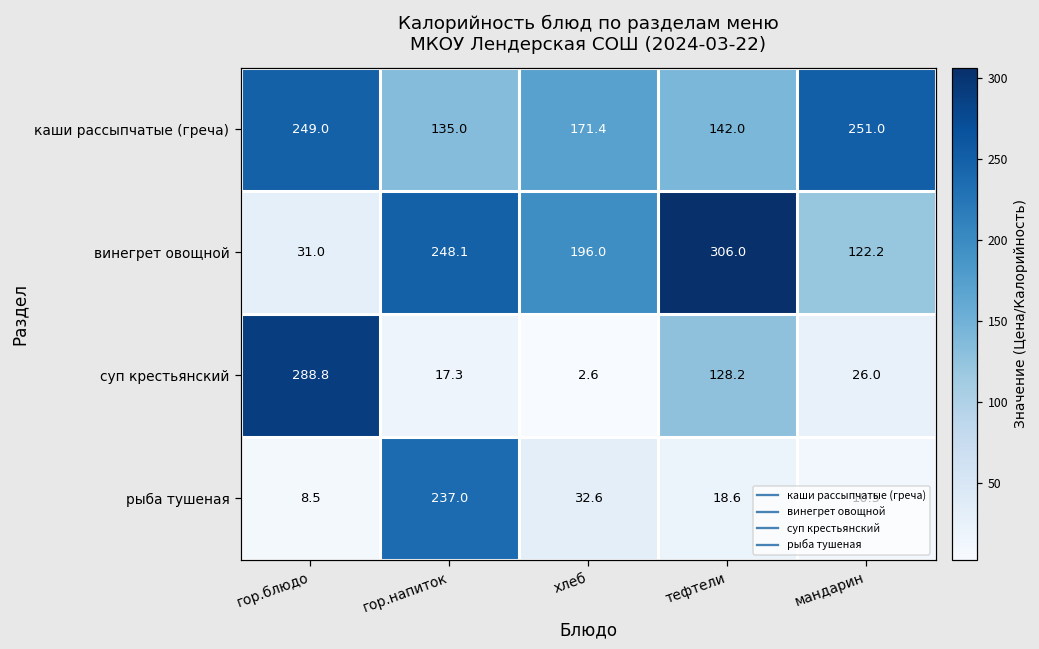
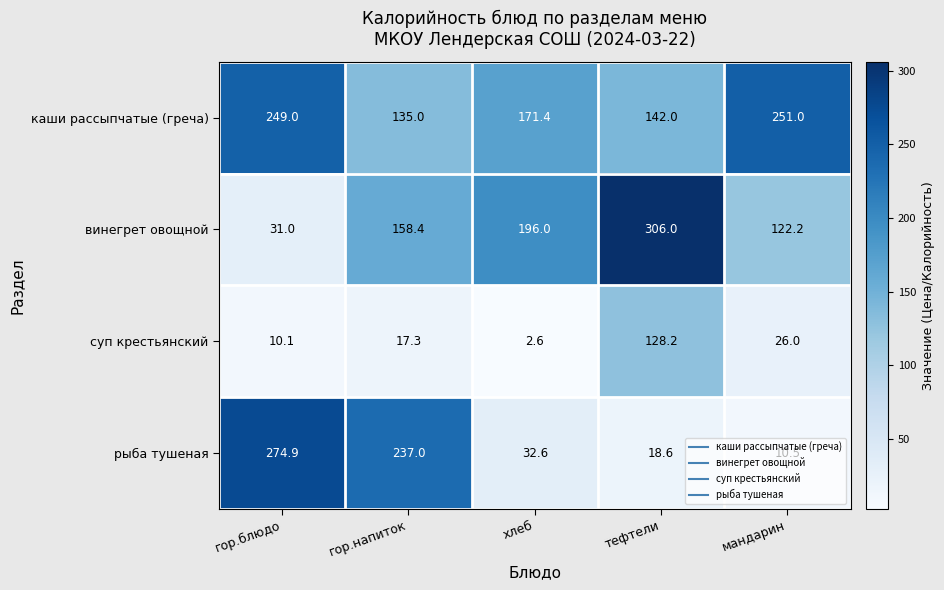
  {
    "каши рассыпчатые (греча)": {
      "гор.блюдо": 249.0,
      "гор.напиток": 135.0,
      "хлеб": 171.4,
      "тефтели": 142.0,
      "мандарин": 251.0
    },
    "винегрет овощной": {
      "гор.блюдо": 31.0,
-     "гор.напиток": 248.1,
+     "гор.напиток": 158.4,
      "хлеб": 196.0,
      "тефтели": 306.0,
      "мандарин": 122.2
    },
    "суп крестьянский": {
-     "гор.блюдо": 288.8,
+     "гор.блюдо": 10.1,
      "гор.напиток": 17.3,
      "хлеб": 2.6,
      "тефтели": 128.2,
      "мандарин": 26.0
    },
    "рыба тушеная": {
-     "гор.блюдо": 8.5,
+     "гор.блюдо": 274.9,
      "гор.напиток": 237.0,
      "хлеб": 32.6,
      "тефтели": 18.6
    }
  }
